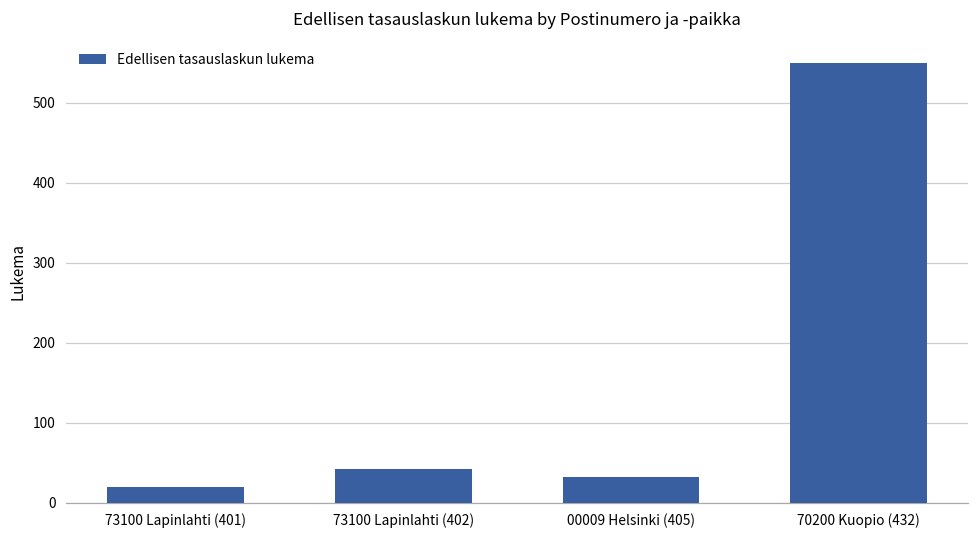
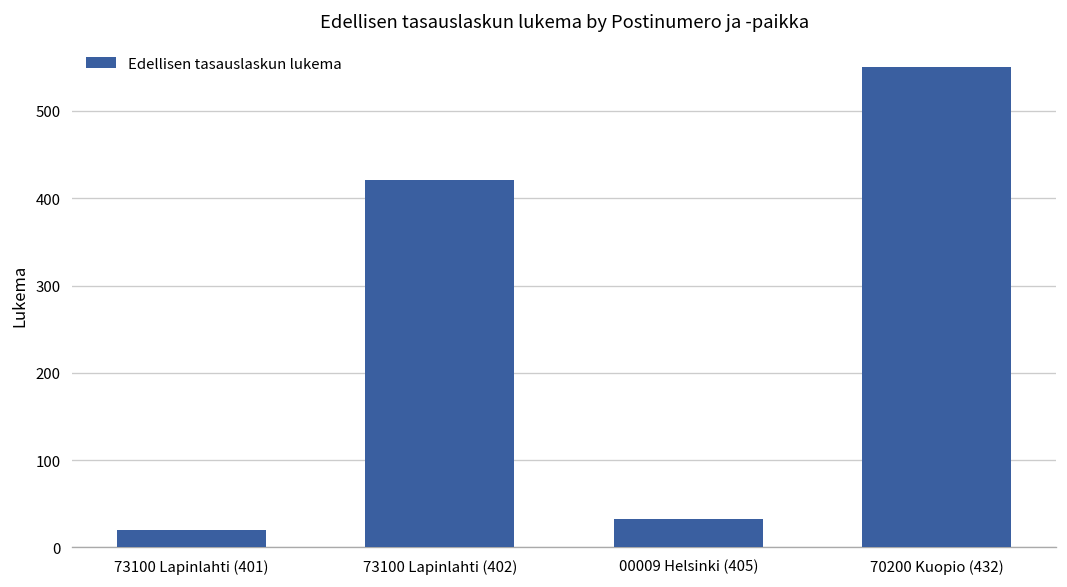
  {
    "73100 Lapinlahti (401)": 20,
-   "73100 Lapinlahti (402)": 40,
+   "73100 Lapinlahti (402)": 420,
    "00009 Helsinki (405)": 30,
    "70200 Kuopio (432)": 550
  }
